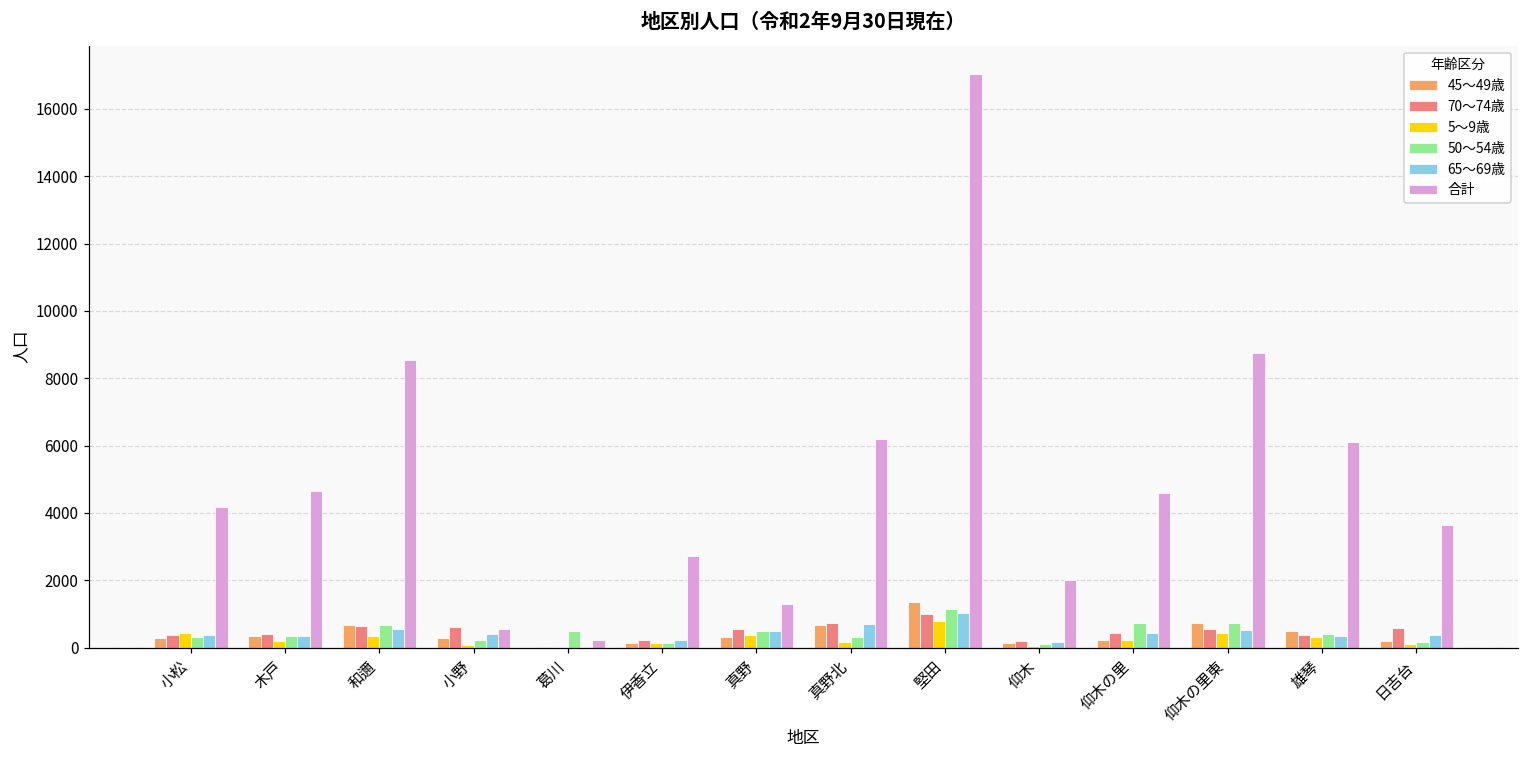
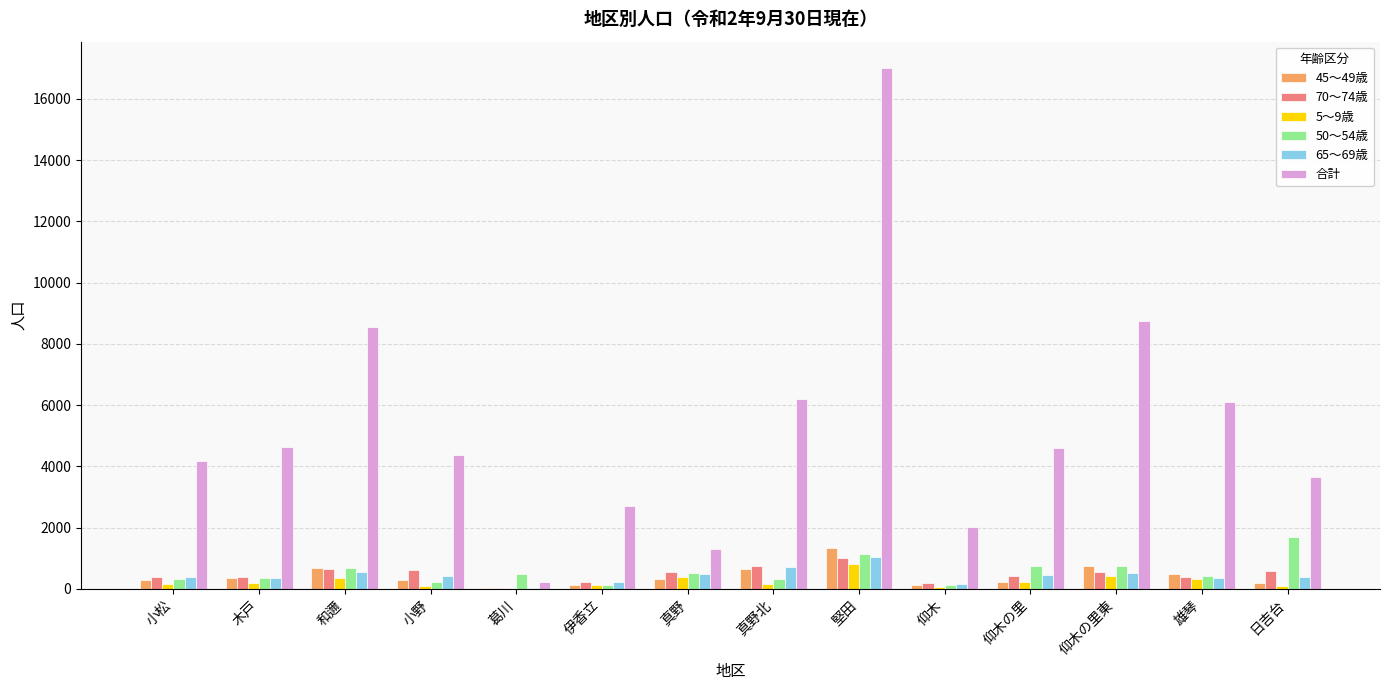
  {
    "5～9歳": {
-     "小松": 400,
+     "小松": 200,
      "木戸": 200,
      "和邇": 300,
      "小野": 100,
      "伊香立": 100,
      "真野": 400,
      "真野北": 200,
      "堅田": 800,
      "仰木の里": 200,
      "仰木の里東": 400,
      "雄琴": 300,
      "日吉台": 100
    },
    "50～54歳": {
      "小松": 300,
      "木戸": 300,
      "和邇": 700,
      "小野": 200,
      "葛川": 500,
      "伊香立": 100,
      "真野": 500,
      "真野北": 300,
      "堅田": 1200,
      "仰木": 100,
      "仰木の里": 700,
      "仰木の里東": 700,
      "雄琴": 400,
-     "日吉台": 200
+     "日吉台": 1700
    },
    "65～69歳": {
      "小松": 400,
      "木戸": 300,
      "和邇": 600,
      "小野": 400,
      "伊香立": 200,
      "真野": 500,
      "真野北": 700,
      "堅田": 1000,
      "仰木": 200,
      "仰木の里": 400,
      "仰木の里東": 500,
      "雄琴": 300,
      "日吉台": 400
    },
    "合計": {
      "小松": 4200,
      "木戸": 4600,
      "和邇": 8500,
-     "小野": 500,
+     "小野": 4400,
      "葛川": 200,
      "伊香立": 2700,
      "真野": 1300,
      "真野北": 6200,
      "堅田": 17000,
      "仰木": 2000,
      "仰木の里": 4600,
      "仰木の里東": 8800,
      "雄琴": 6100,
      "日吉台": 3600
    }
  }
